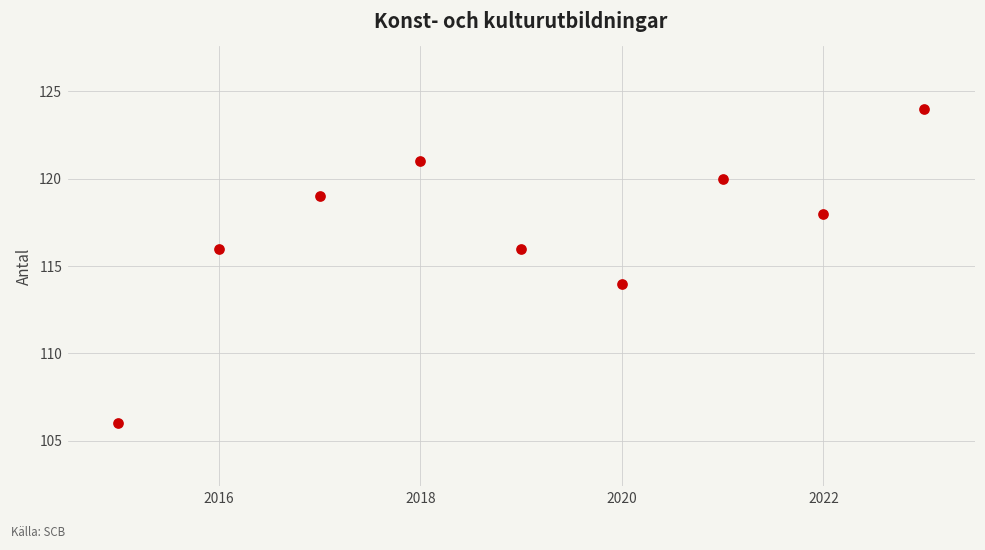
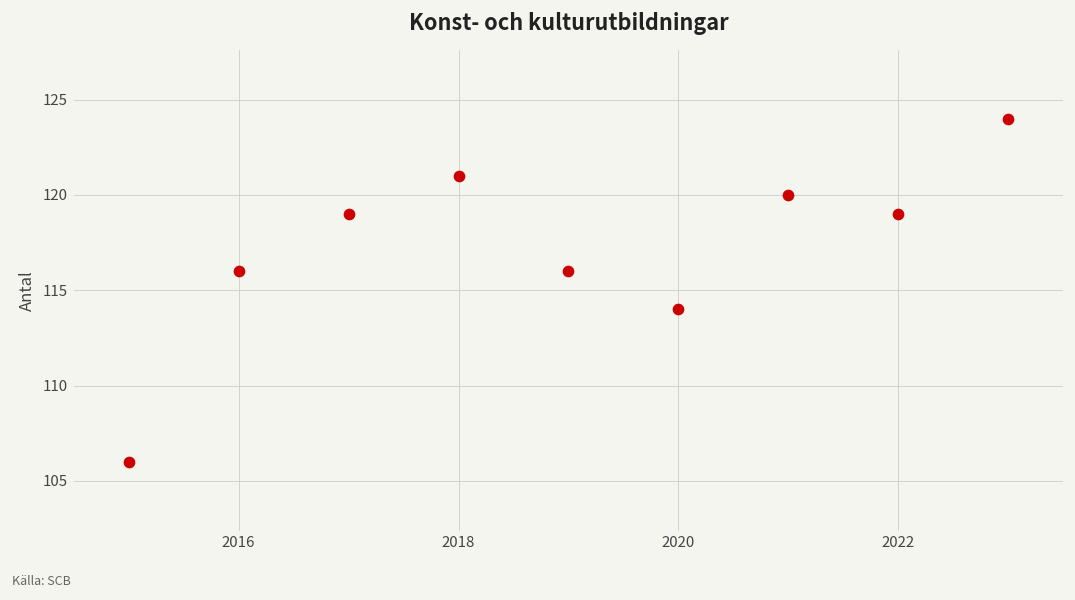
  {
    "2016": 116,
    "2018": 121,
    "2020": 114,
-   "2022": 118
+   "2022": 119
  }
